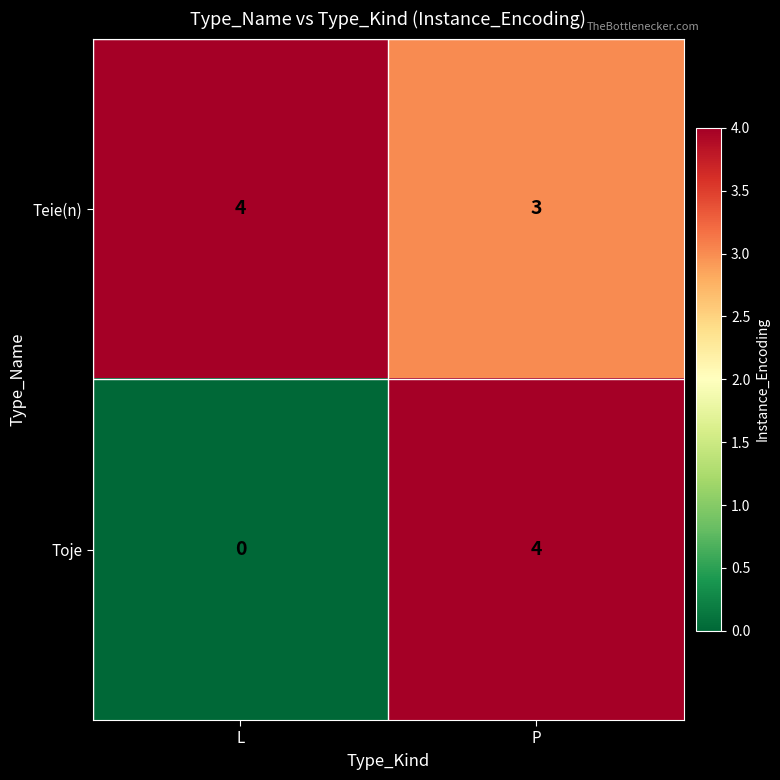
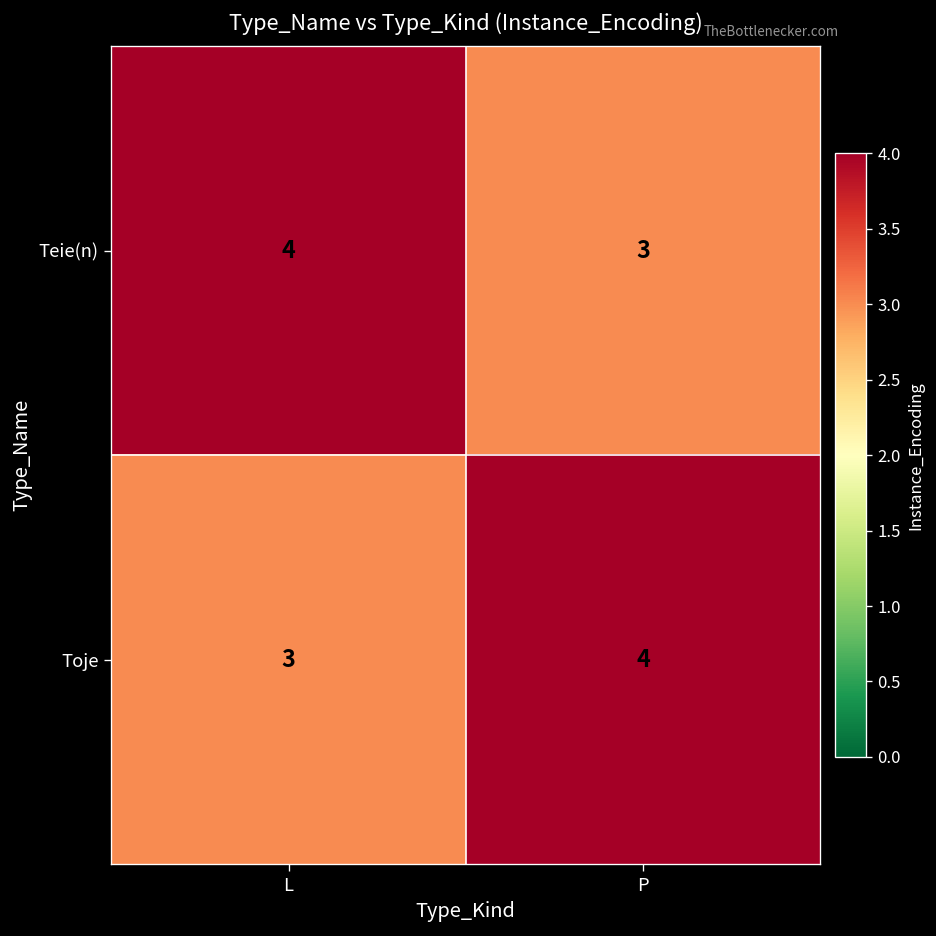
  {
    "Teie(n)": {
      "L": 4,
      "P": 3
    },
    "Toje": {
-     "L": 0,
+     "L": 3,
      "P": 4
    }
  }
